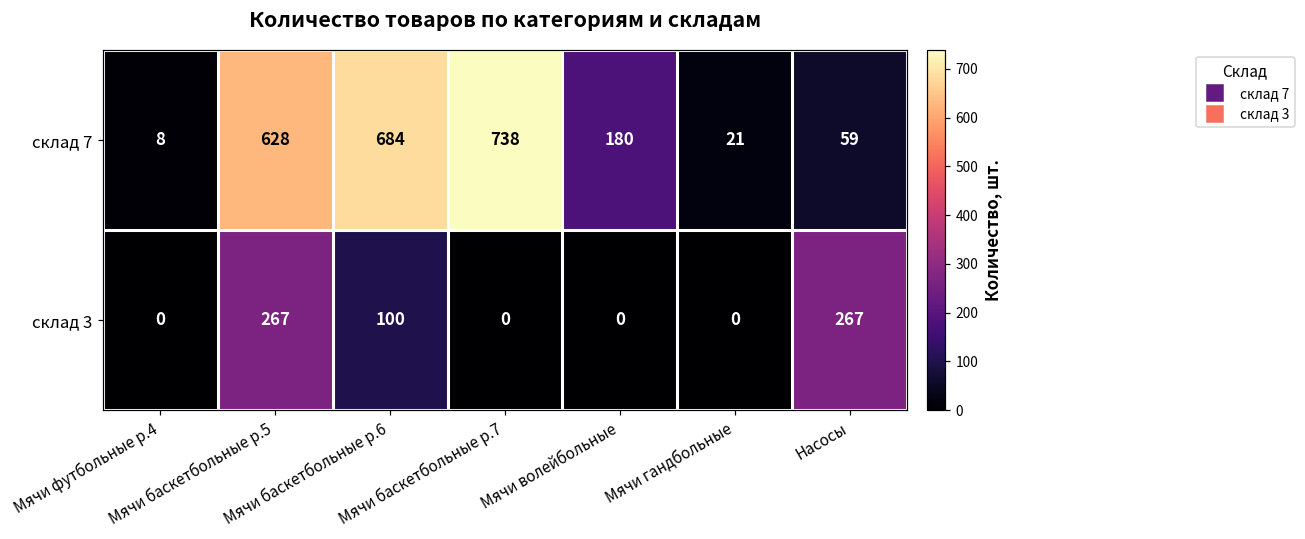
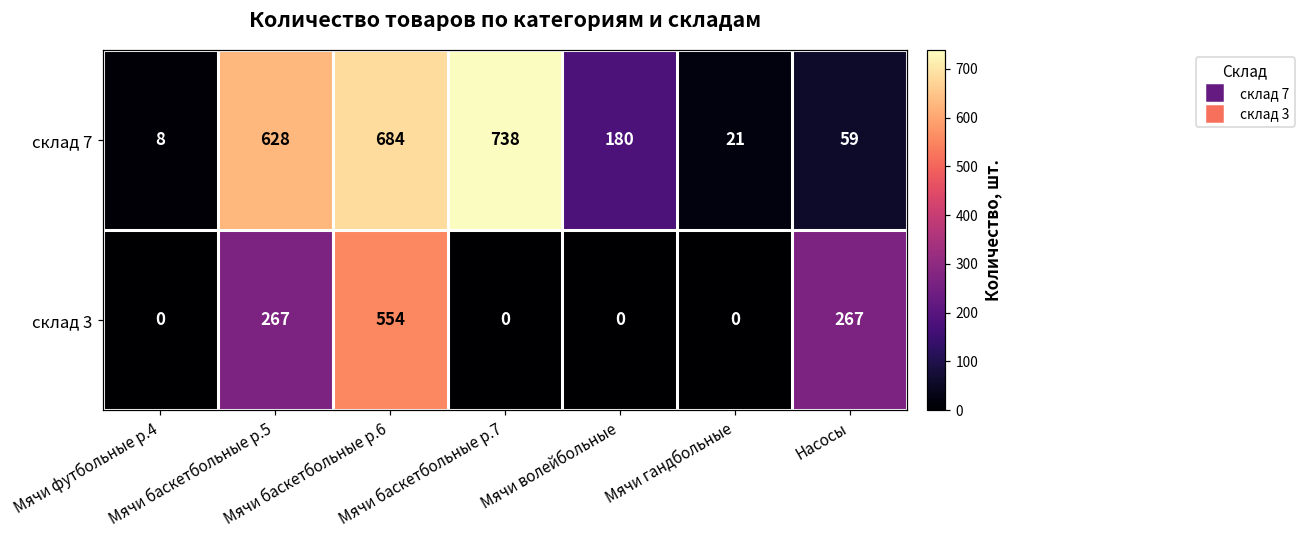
  {
    "склад 7": {
      "Мячи футбольные р.4": 8,
      "Мячи баскетбольные р.5": 628,
      "Мячи баскетбольные р.6": 684,
      "Мячи баскетбольные р.7": 738,
      "Мячи волейбольные": 180,
      "Мячи гандбольные": 21,
      "Насосы": 59
    },
    "склад 3": {
      "Мячи футбольные р.4": 0,
      "Мячи баскетбольные р.5": 267,
-     "Мячи баскетбольные р.6": 100,
+     "Мячи баскетбольные р.6": 554,
      "Мячи баскетбольные р.7": 0,
      "Мячи волейбольные": 0,
      "Мячи гандбольные": 0,
      "Насосы": 267
    }
  }
